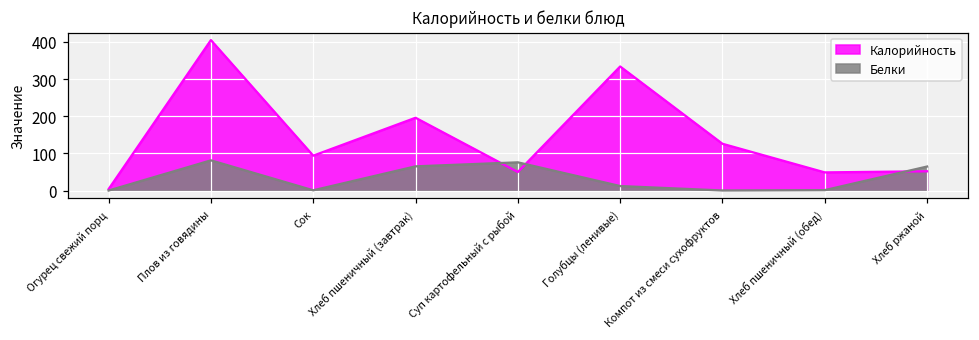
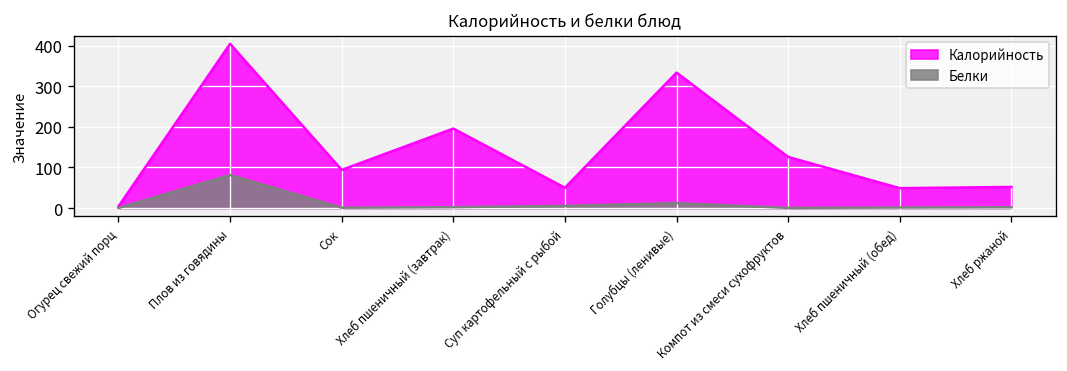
  {
    "Калорийность": {
      "Плов из говядины": 410,
      "Сок": 90,
      "Хлеб пшеничный (завтрак)": 200,
      "Суп картофельный с рыбой": 50,
      "Голубцы (ленивые)": 330,
      "Компот из смеси сухофруктов": 130,
      "Хлеб пшеничный (обед)": 50,
      "Хлеб ржаной": 50
    },
    "Белки": {
      "Плов из говядины": 80,
      "Сок": 0,
-     "Хлеб пшеничный (завтрак)": 70,
-     "Суп картофельный с рыбой": 80,
+     "Хлеб пшеничный (завтрак)": 0,
+     "Суп картофельный с рыбой": 10,
      "Голубцы (ленивые)": 10,
      "Компот из смеси сухофруктов": 0,
      "Хлеб пшеничный (обед)": 0,
-     "Хлеб ржаной": 60
+     "Хлеб ржаной": 0
    }
  }
